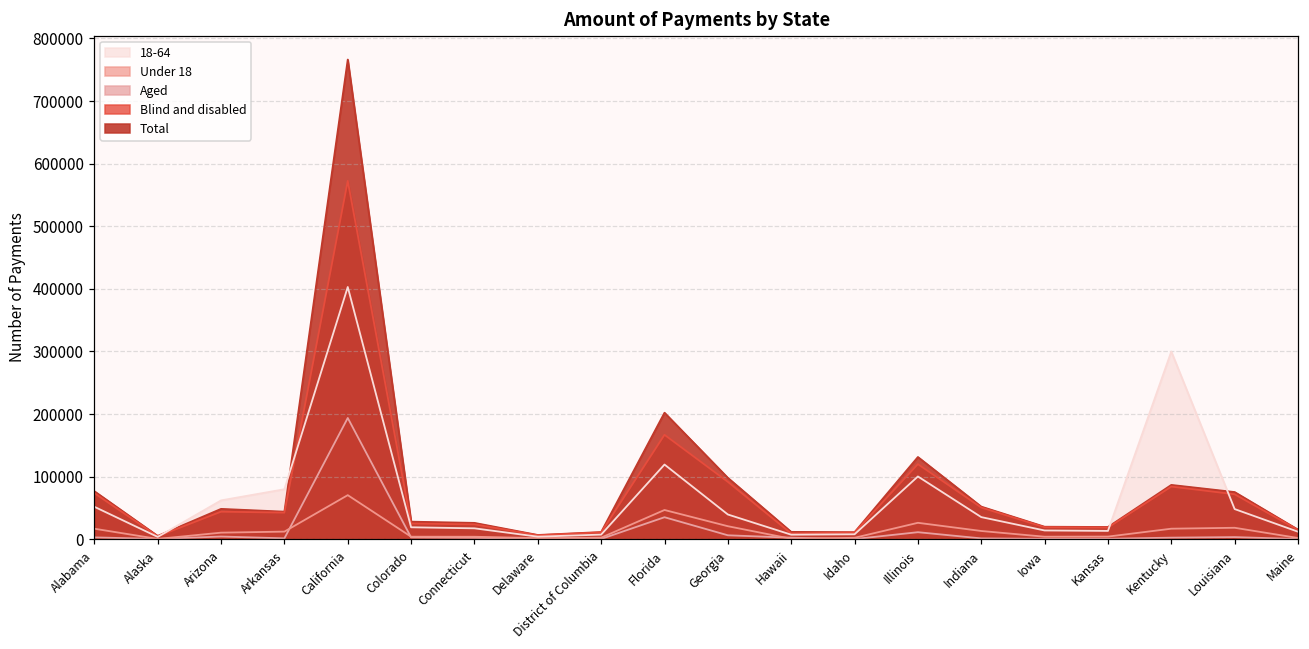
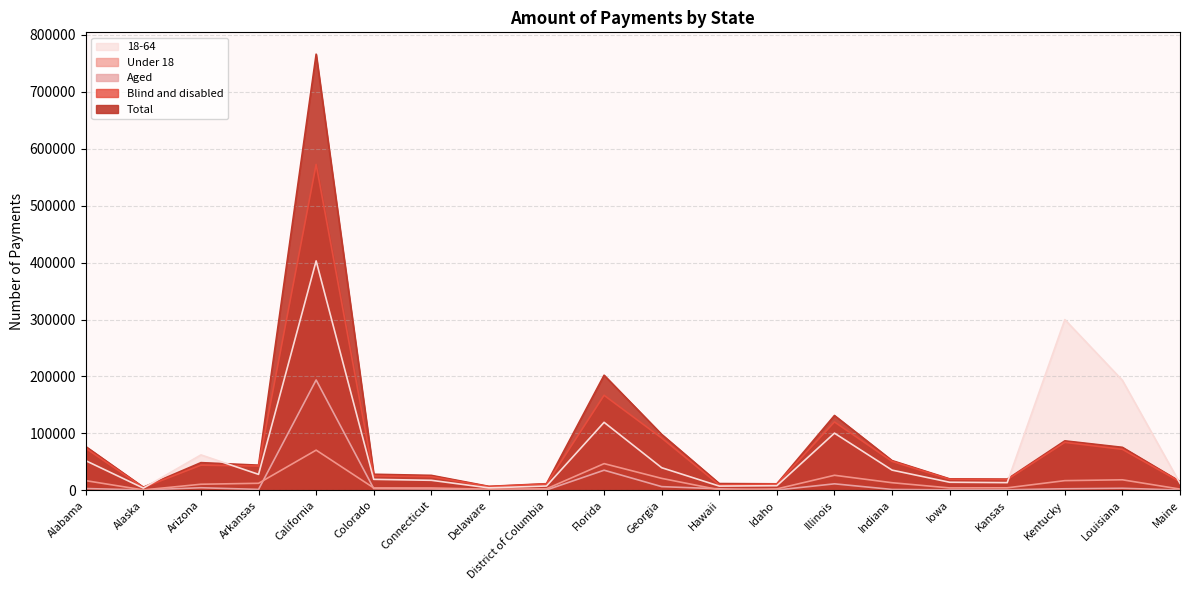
  {
    "18-64": {
      "Alabama": 50000,
      "Arizona": 60000,
-     "Arkansas": 80000,
+     "Arkansas": 30000,
      "California": 400000,
      "Colorado": 20000,
      "Connecticut": 20000,
      "Florida": 120000,
      "Georgia": 40000,
      "Illinois": 100000,
      "Indiana": 40000,
      "Iowa": 10000,
      "Kansas": 10000,
      "Kentucky": 300000,
-     "Louisiana": 50000
+     "Louisiana": 190000
    }
  }
